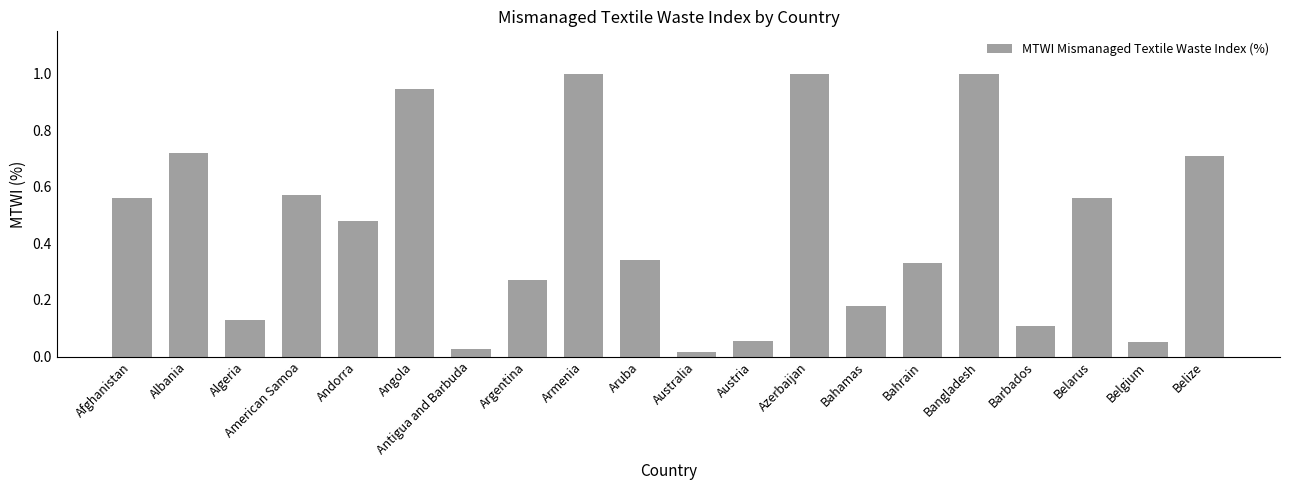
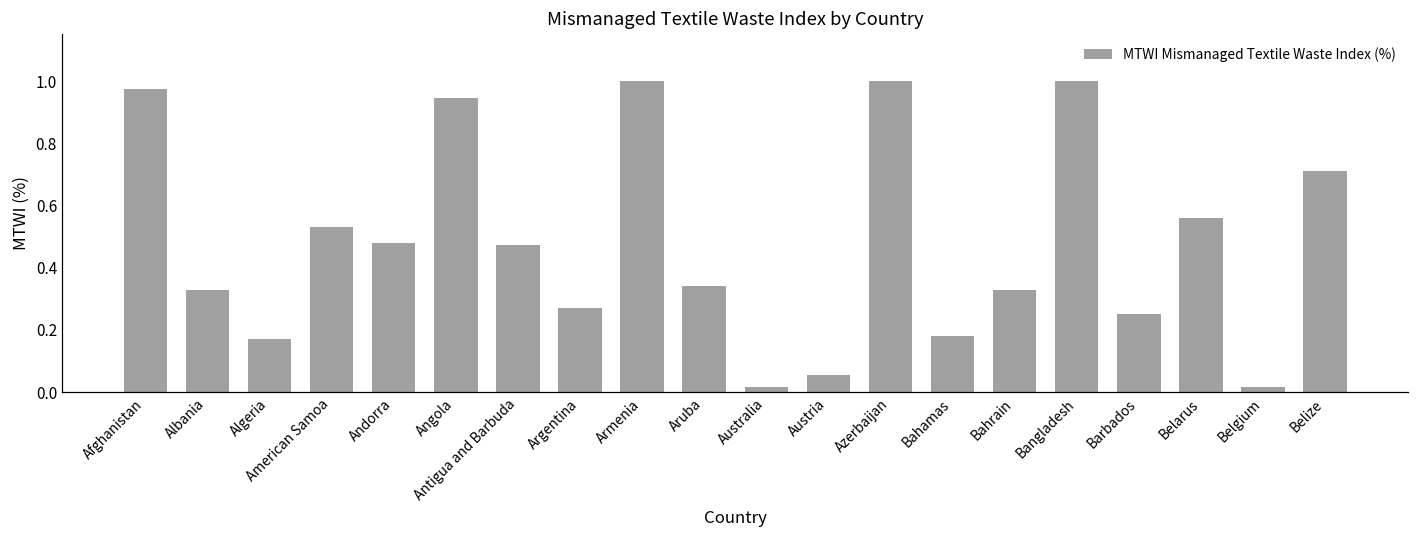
  {
-   "Afghanistan": 0.56,
-   "Albania": 0.72,
-   "Algeria": 0.13,
-   "American Samoa": 0.57,
+   "Afghanistan": 0.97,
+   "Albania": 0.33,
+   "Algeria": 0.17,
+   "American Samoa": 0.53,
    "Andorra": 0.48,
    "Angola": 0.95,
-   "Antigua and Barbuda": 0.03,
+   "Antigua and Barbuda": 0.47,
    "Argentina": 0.27,
    "Armenia": 1.00,
    "Aruba": 0.34,
    "Australia": 0.02,
    "Austria": 0.05,
    "Azerbaijan": 1.00,
    "Bahamas": 0.18,
    "Bahrain": 0.33,
    "Bangladesh": 1.00,
-   "Barbados": 0.11,
+   "Barbados": 0.25,
    "Belarus": 0.56,
-   "Belgium": 0.05,
+   "Belgium": 0.02,
    "Belize": 0.71
  }
